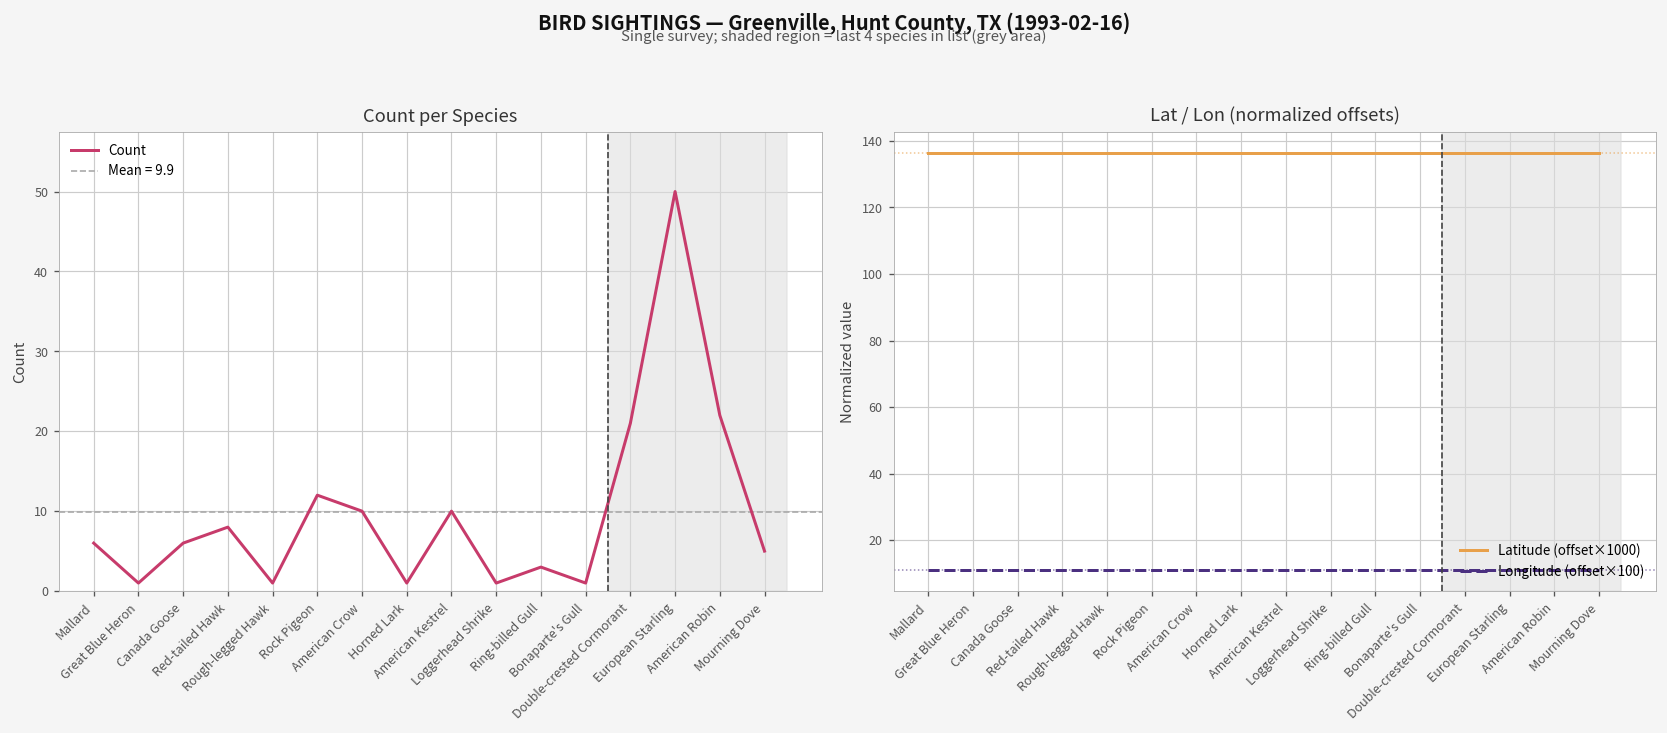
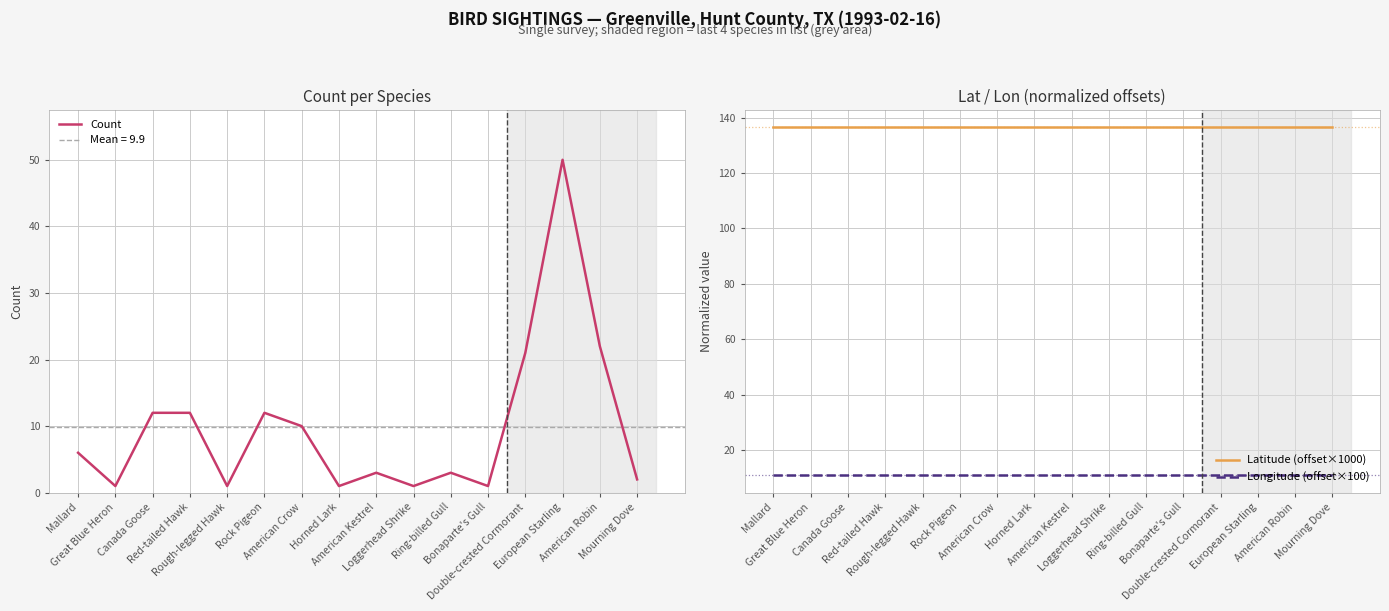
  {
    "Count per Species": {
      "Mallard": 6,
      "Great Blue Heron": 1,
-     "Canada Goose": 6,
-     "Red-tailed Hawk": 8,
+     "Canada Goose": 12,
+     "Red-tailed Hawk": 12,
      "Rough-legged Hawk": 1,
      "Rock Pigeon": 12,
      "American Crow": 10,
      "Horned Lark": 1,
-     "American Kestrel": 10,
+     "American Kestrel": 3,
      "Loggerhead Shrike": 1,
      "Ring-billed Gull": 3,
      "Bonaparte's Gull": 1,
      "Double-crested Cormorant": 21,
      "European Starling": 50,
      "American Robin": 22,
-     "Mourning Dove": 5
+     "Mourning Dove": 2
    },
    "Lat / Lon (normalized offsets)": {
      "Latitude (offset×1000)": {
        "Mallard": 137,
        "Great Blue Heron": 137,
        "Canada Goose": 137,
        "Red-tailed Hawk": 137,
        "Rough-legged Hawk": 137,
        "Rock Pigeon": 137,
        "American Crow": 137,
        "Horned Lark": 137,
        "American Kestrel": 137,
        "Loggerhead Shrike": 137,
        "Ring-billed Gull": 137,
        "Bonaparte's Gull": 137,
        "Double-crested Cormorant": 137,
        "European Starling": 137,
        "American Robin": 137,
        "Mourning Dove": 137
      },
      "Longitude (offset×100)": {
        "Mallard": 11,
        "Great Blue Heron": 11,
        "Canada Goose": 11,
        "Red-tailed Hawk": 11,
        "Rough-legged Hawk": 11,
        "Rock Pigeon": 11,
        "American Crow": 11,
        "Horned Lark": 11,
        "American Kestrel": 11,
        "Loggerhead Shrike": 11,
        "Ring-billed Gull": 11,
        "Bonaparte's Gull": 11,
        "Double-crested Cormorant": 11,
        "European Starling": 11,
        "American Robin": 11,
        "Mourning Dove": 11
      }
    }
  }
